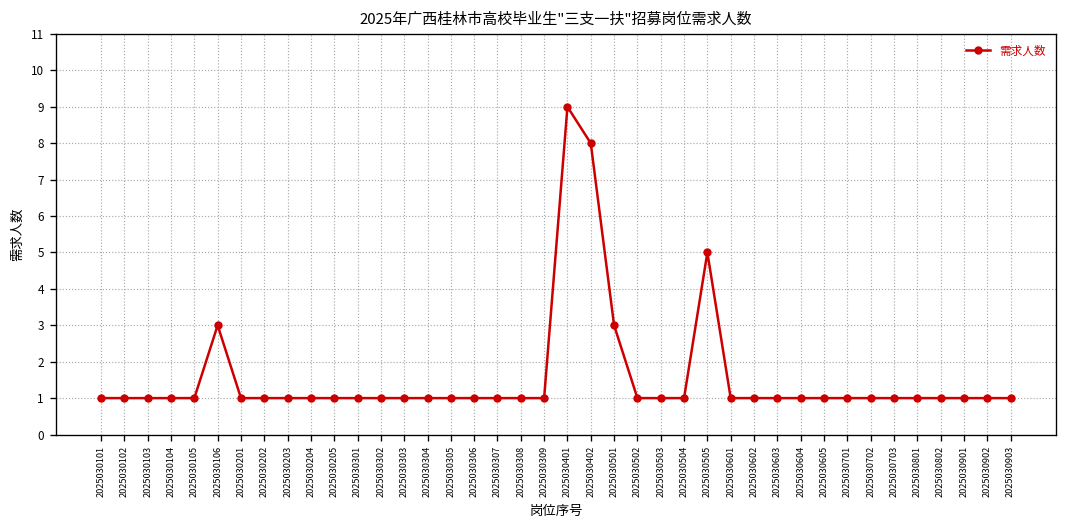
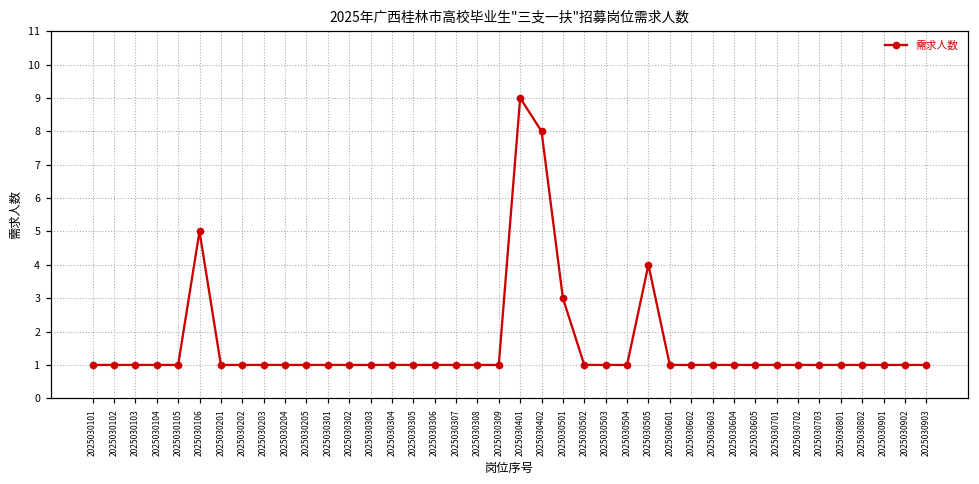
  {
    "2025030101": 1,
    "2025030102": 1,
    "2025030103": 1,
    "2025030104": 1,
    "2025030105": 1,
-   "2025030106": 3,
+   "2025030106": 5,
    "2025030201": 1,
    "2025030202": 1,
    "2025030203": 1,
    "2025030204": 1,
    "2025030205": 1,
    "2025030301": 1,
    "2025030302": 1,
    "2025030303": 1,
    "2025030304": 1,
    "2025030305": 1,
    "2025030306": 1,
    "2025030307": 1,
    "2025030308": 1,
    "2025030309": 1,
    "2025030401": 9,
    "2025030402": 8,
    "2025030501": 3,
    "2025030502": 1,
    "2025030503": 1,
    "2025030504": 1,
-   "2025030505": 5,
+   "2025030505": 4,
    "2025030601": 1,
    "2025030602": 1,
    "2025030603": 1,
    "2025030604": 1,
    "2025030605": 1,
    "2025030701": 1,
    "2025030702": 1,
    "2025030703": 1,
    "2025030801": 1,
    "2025030802": 1,
    "2025030901": 1,
    "2025030902": 1,
    "2025030903": 1
  }
